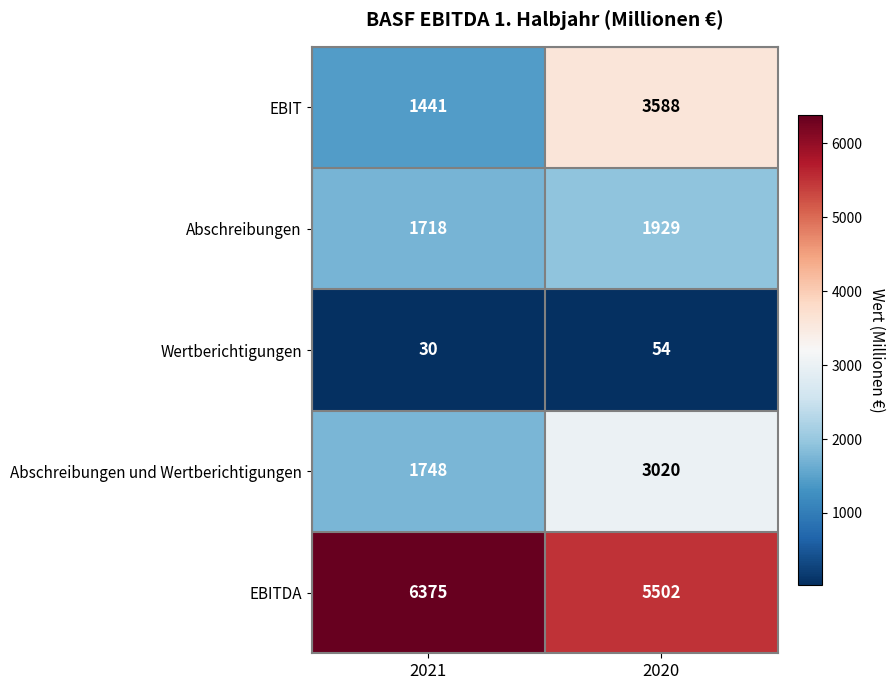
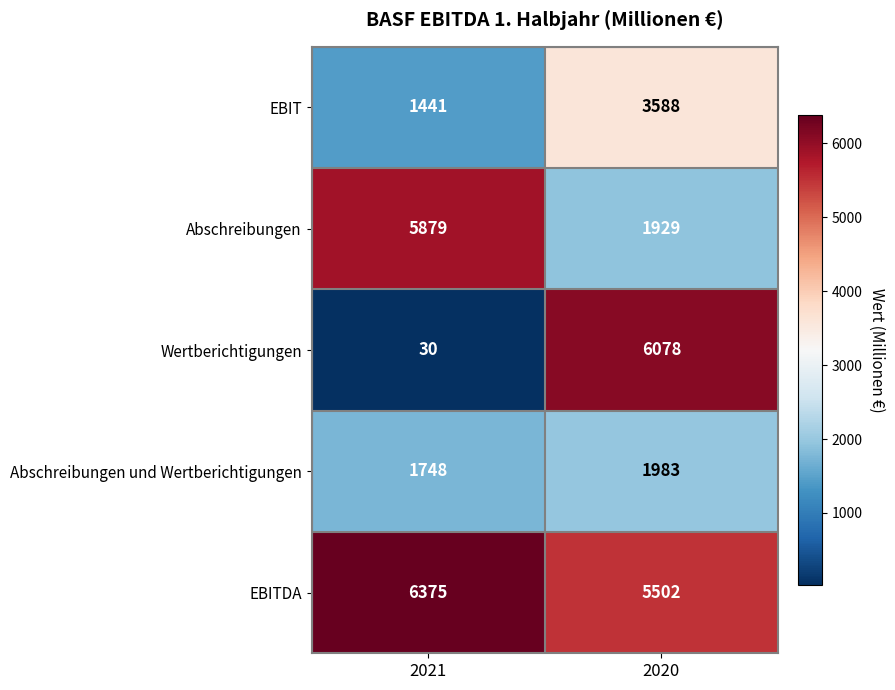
  {
    "EBIT": {
      "2021": 1441,
      "2020": 3588
    },
    "Abschreibungen": {
-     "2021": 1718,
+     "2021": 5879,
      "2020": 1929
    },
    "Wertberichtigungen": {
      "2021": 30,
-     "2020": 54
+     "2020": 6078
    },
    "Abschreibungen und Wertberichtigungen": {
      "2021": 1748,
-     "2020": 3020
+     "2020": 1983
    },
    "EBITDA": {
      "2021": 6375,
      "2020": 5502
    }
  }
